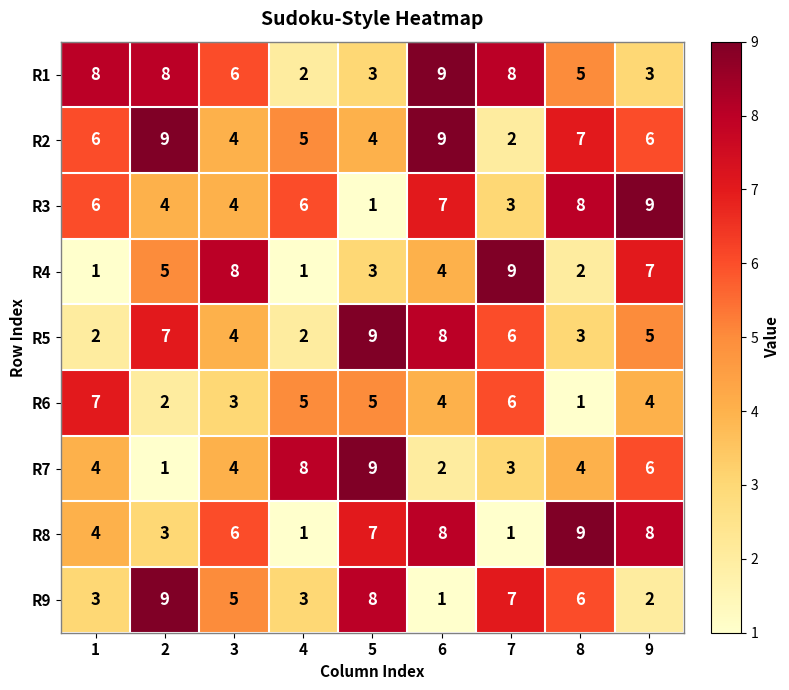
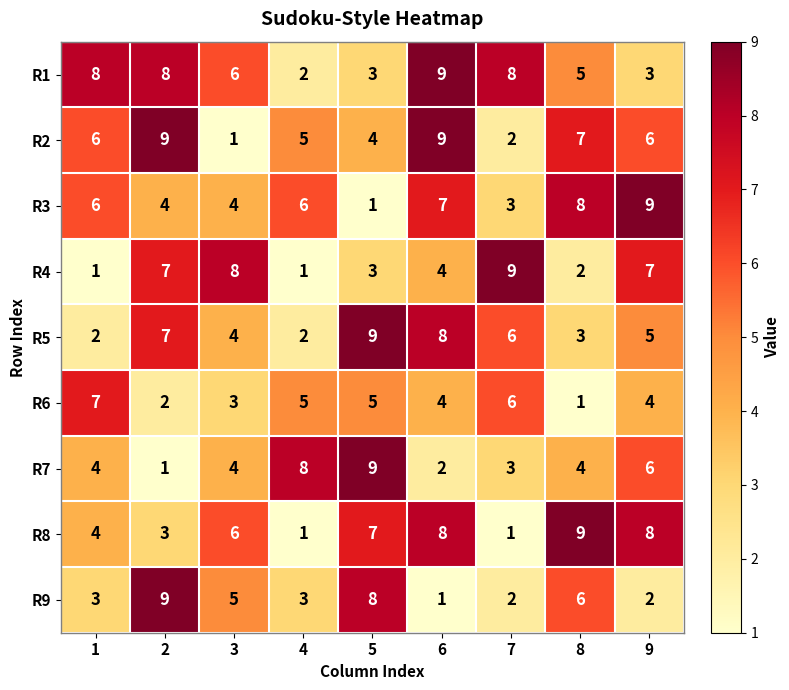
  {
    "R1": {
      "1": 8,
      "2": 8,
      "3": 6,
      "4": 2,
      "5": 3,
      "6": 9,
      "7": 8,
      "8": 5,
      "9": 3
    },
    "R2": {
      "1": 6,
      "2": 9,
-     "3": 4,
+     "3": 1,
      "4": 5,
      "5": 4,
      "6": 9,
      "7": 2,
      "8": 7,
      "9": 6
    },
    "R3": {
      "1": 6,
      "2": 4,
      "3": 4,
      "4": 6,
      "5": 1,
      "6": 7,
      "7": 3,
      "8": 8,
      "9": 9
    },
    "R4": {
      "1": 1,
-     "2": 5,
+     "2": 7,
      "3": 8,
      "4": 1,
      "5": 3,
      "6": 4,
      "7": 9,
      "8": 2,
      "9": 7
    },
    "R5": {
      "1": 2,
      "2": 7,
      "3": 4,
      "4": 2,
      "5": 9,
      "6": 8,
      "7": 6,
      "8": 3,
      "9": 5
    },
    "R6": {
      "1": 7,
      "2": 2,
      "3": 3,
      "4": 5,
      "5": 5,
      "6": 4,
      "7": 6,
      "8": 1,
      "9": 4
    },
    "R7": {
      "1": 4,
      "2": 1,
      "3": 4,
      "4": 8,
      "5": 9,
      "6": 2,
      "7": 3,
      "8": 4,
      "9": 6
    },
    "R8": {
      "1": 4,
      "2": 3,
      "3": 6,
      "4": 1,
      "5": 7,
      "6": 8,
      "7": 1,
      "8": 9,
      "9": 8
    },
    "R9": {
      "1": 3,
      "2": 9,
      "3": 5,
      "4": 3,
      "5": 8,
      "6": 1,
-     "7": 7,
+     "7": 2,
      "8": 6,
      "9": 2
    }
  }
